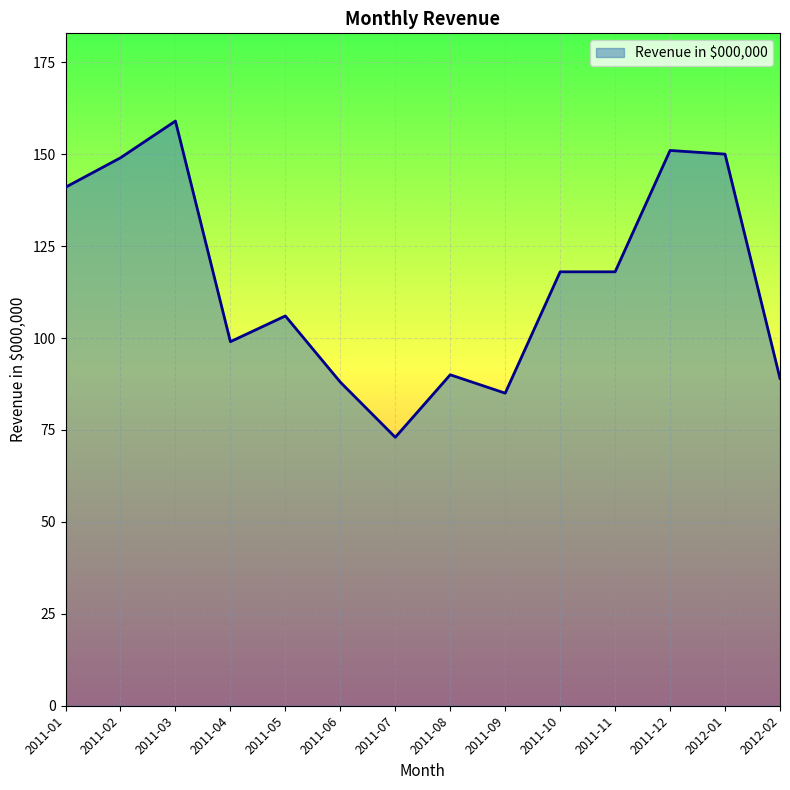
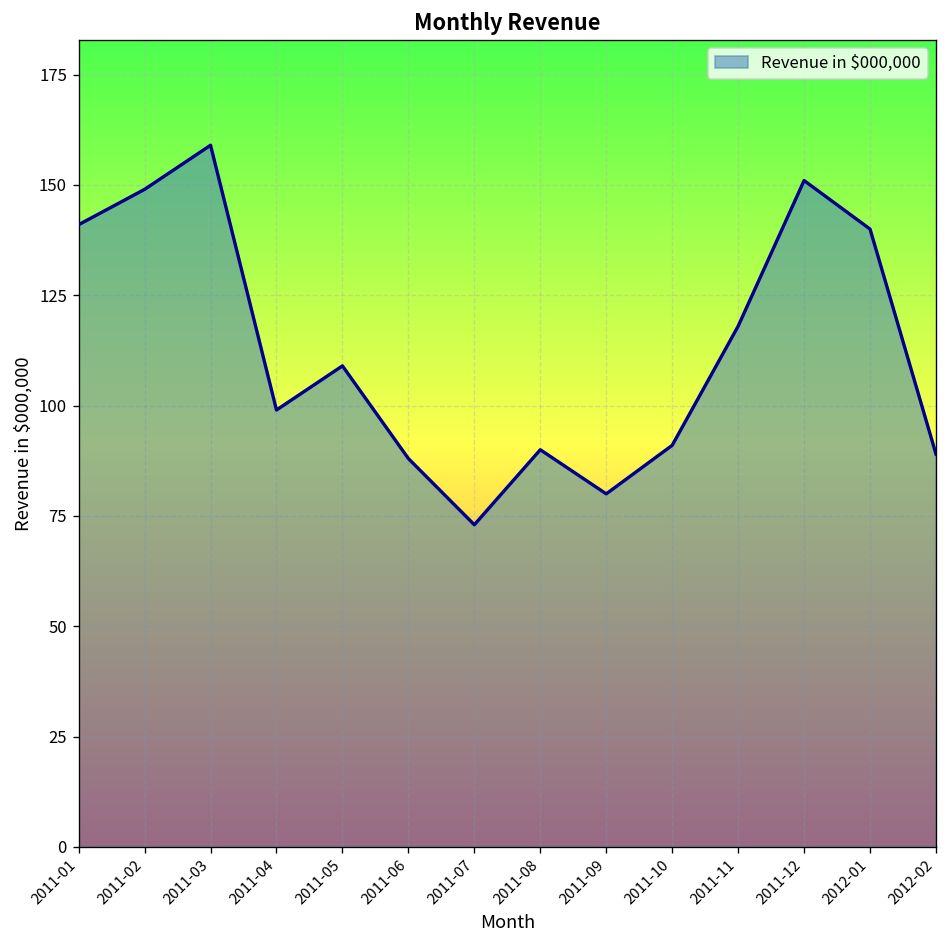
  {
    "2011-01": 141,
    "2011-02": 149,
    "2011-03": 159,
    "2011-04": 99,
-   "2011-05": 106,
+   "2011-05": 109,
    "2011-06": 88,
    "2011-07": 73,
    "2011-08": 90,
-   "2011-09": 85,
-   "2011-10": 118,
+   "2011-09": 80,
+   "2011-10": 91,
    "2011-11": 118,
    "2011-12": 151,
-   "2012-01": 150,
+   "2012-01": 140,
    "2012-02": 89
  }
